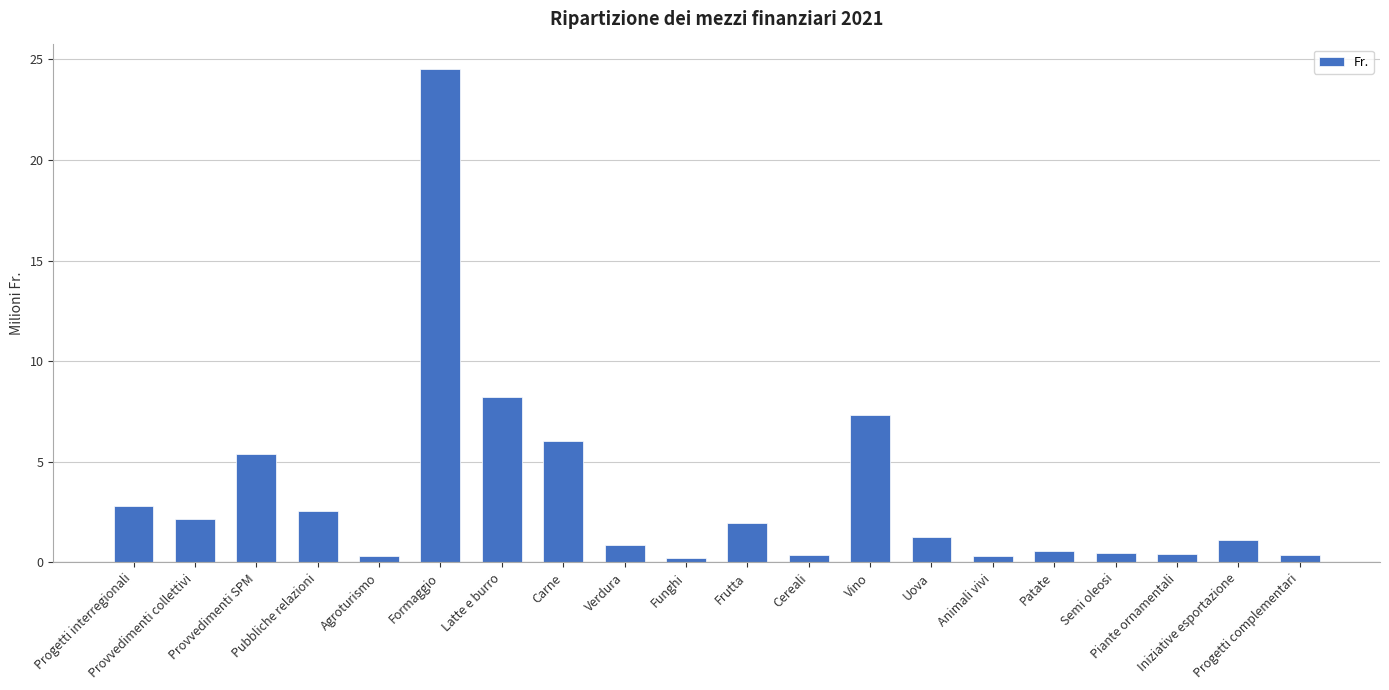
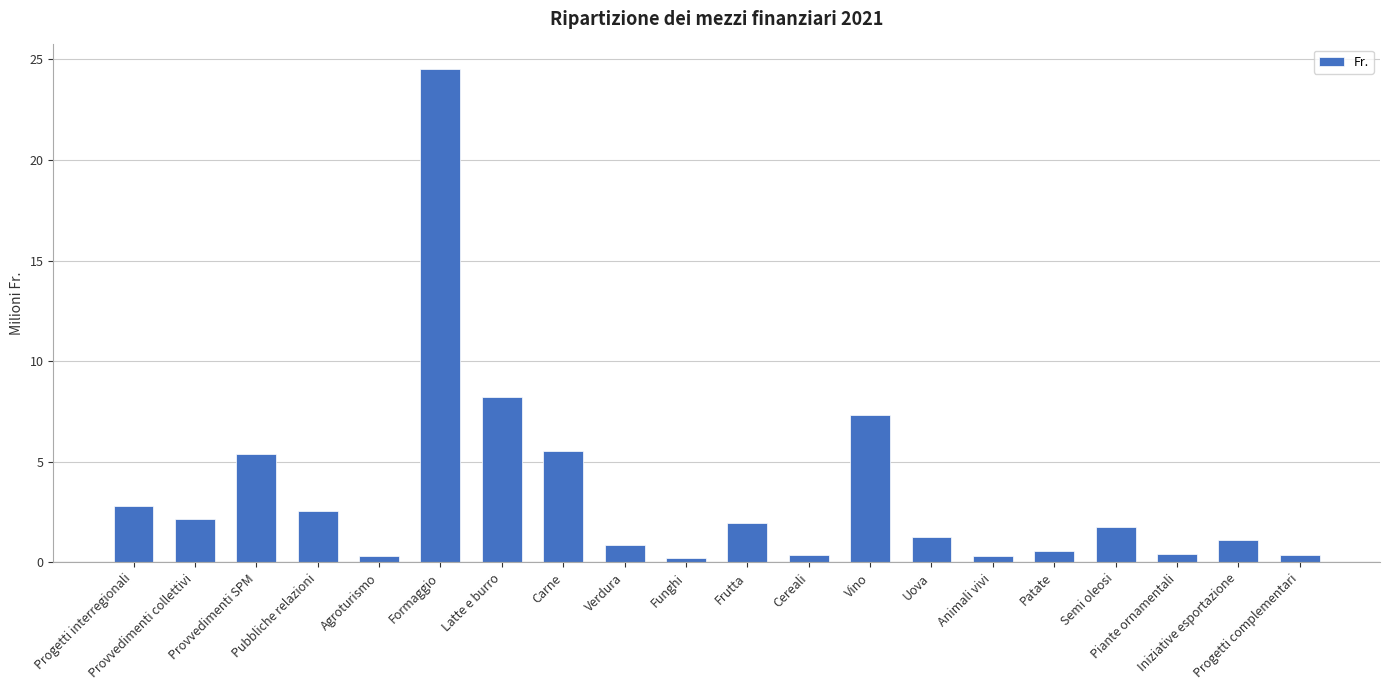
  {
    "Progetti interregionali": 2.8,
    "Provvedimenti collettivi": 2.2,
    "Provvedimenti SPM": 5.4,
    "Pubbliche relazioni": 2.6,
    "Agroturismo": 0.3,
    "Formaggio": 24.5,
    "Latte e burro": 8.2,
-   "Carne": 6.0,
+   "Carne": 5.5,
    "Verdura": 0.9,
    "Funghi": 0.2,
    "Frutta": 2.0,
    "Cereali": 0.4,
    "Vino": 7.3,
    "Uova": 1.3,
    "Animali vivi": 0.3,
    "Patate": 0.6,
-   "Semi oleosi": 0.5,
+   "Semi oleosi": 1.7,
    "Piante ornamentali": 0.4,
    "Iniziative esportazione": 1.1,
    "Progetti complementari": 0.4
  }
